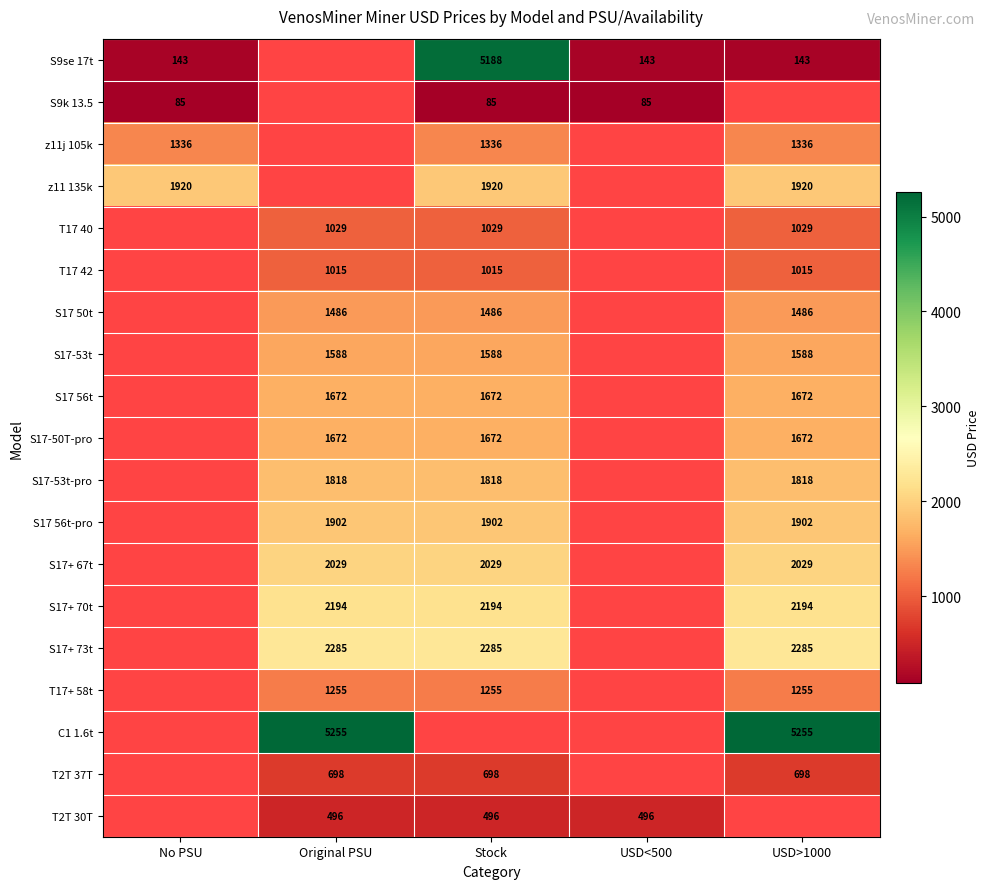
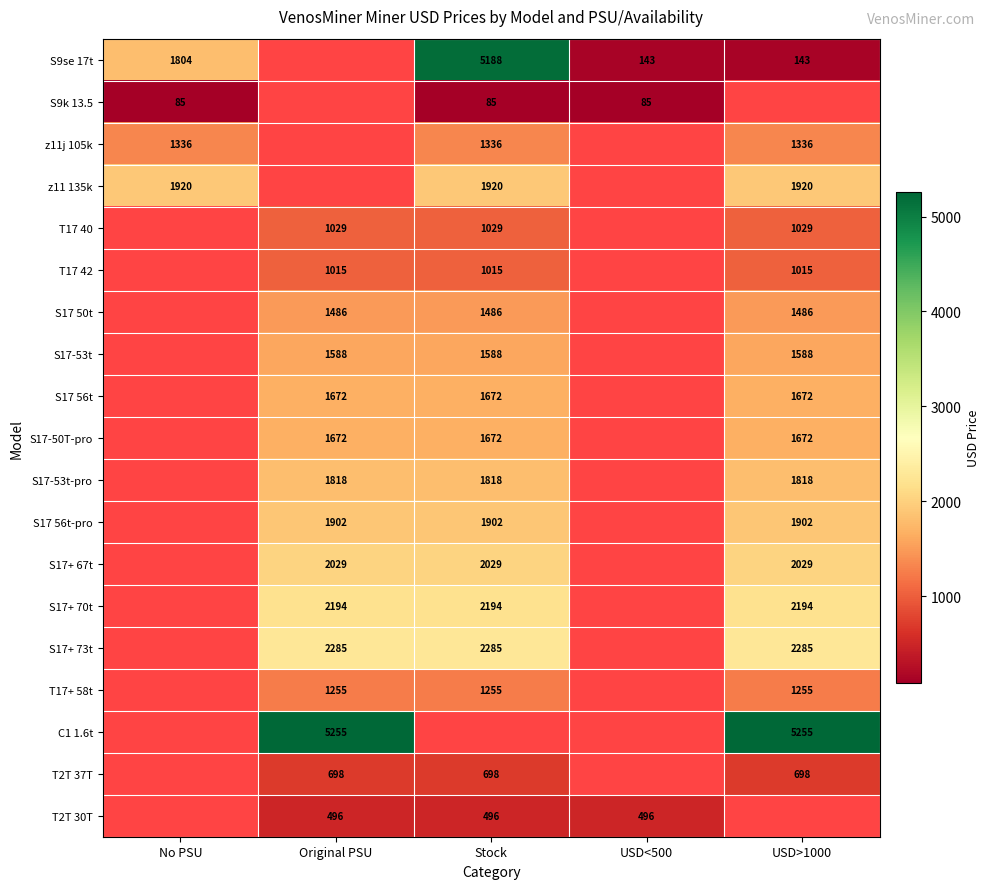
  {
    "S9se 17t": {
-     "No PSU": 143,
+     "No PSU": 1804,
      "Stock": 5188,
      "USD<500": 143,
      "USD>1000": 143
    },
    "S9k 13.5": {
      "No PSU": 85,
      "Stock": 85,
      "USD<500": 85
    },
    "z11j 105k": {
      "No PSU": 1336,
      "Stock": 1336,
      "USD>1000": 1336
    },
    "z11 135k": {
      "No PSU": 1920,
      "Stock": 1920,
      "USD>1000": 1920
    },
    "T17 40": {
      "Original PSU": 1029,
      "Stock": 1029,
      "USD>1000": 1029
    },
    "T17 42": {
      "Original PSU": 1015,
      "Stock": 1015,
      "USD>1000": 1015
    },
    "S17 50t": {
      "Original PSU": 1486,
      "Stock": 1486,
      "USD>1000": 1486
    },
    "S17-53t": {
      "Original PSU": 1588,
      "Stock": 1588,
      "USD>1000": 1588
    },
    "S17 56t": {
      "Original PSU": 1672,
      "Stock": 1672,
      "USD>1000": 1672
    },
    "S17-50T-pro": {
      "Original PSU": 1672,
      "Stock": 1672,
      "USD>1000": 1672
    },
    "S17-53t-pro": {
      "Original PSU": 1818,
      "Stock": 1818,
      "USD>1000": 1818
    },
    "S17 56t-pro": {
      "Original PSU": 1902,
      "Stock": 1902,
      "USD>1000": 1902
    },
    "S17+ 67t": {
      "Original PSU": 2029,
      "Stock": 2029,
      "USD>1000": 2029
    },
    "S17+ 70t": {
      "Original PSU": 2194,
      "Stock": 2194,
      "USD>1000": 2194
    },
    "S17+ 73t": {
      "Original PSU": 2285,
      "Stock": 2285,
      "USD>1000": 2285
    },
    "T17+ 58t": {
      "Original PSU": 1255,
      "Stock": 1255,
      "USD>1000": 1255
    },
    "C1 1.6t": {
      "Original PSU": 5255,
      "USD>1000": 5255
    },
    "T2T 37T": {
      "Original PSU": 698,
      "Stock": 698,
      "USD>1000": 698
    },
    "T2T 30T": {
      "Original PSU": 496,
      "Stock": 496,
      "USD<500": 496
    }
  }
